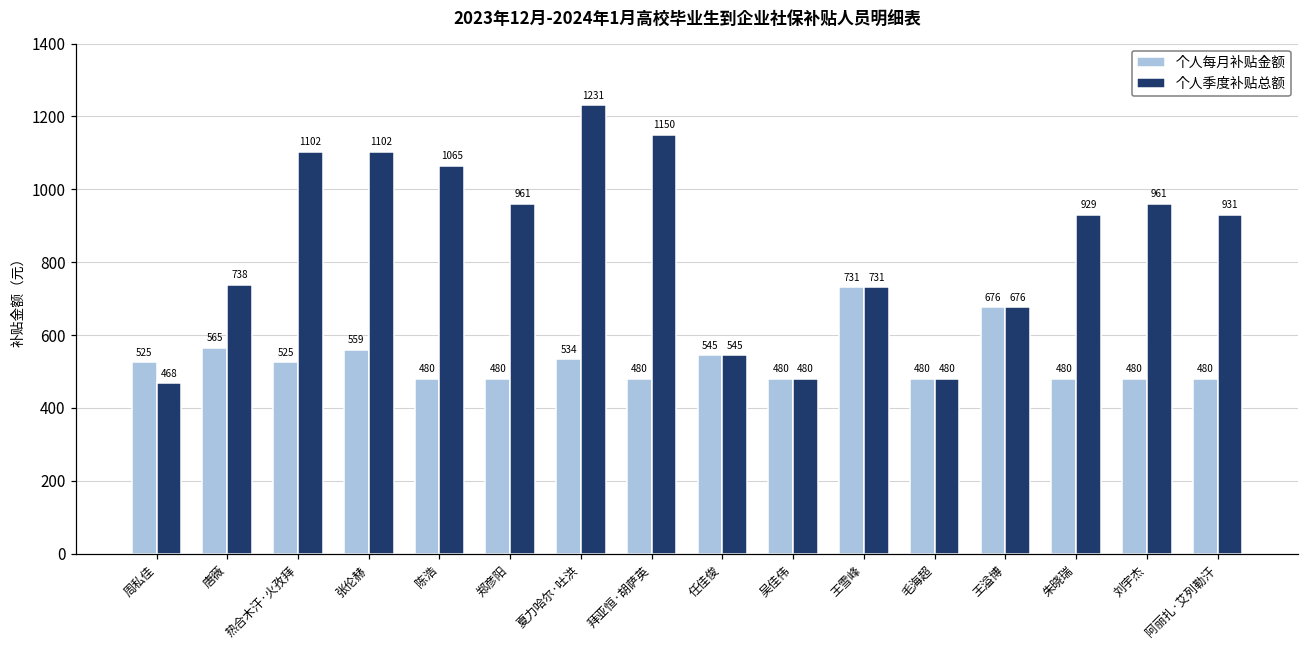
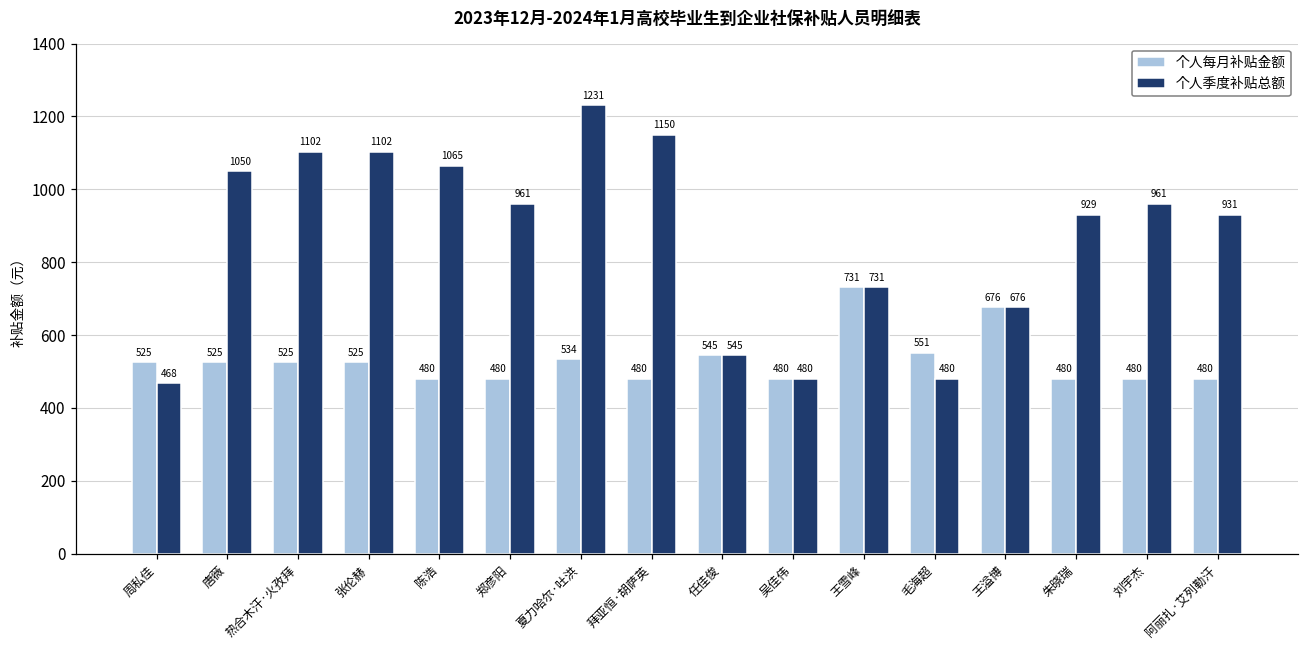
  {
    "个人每月补贴金额": {
      "周私佳": 525,
-     "唐薇": 565,
+     "唐薇": 525,
      "热合木汗·火孜拜": 525,
-     "张伦赫": 559,
+     "张伦赫": 525,
      "陈浩": 480,
      "郑彦阳": 480,
      "夏力哈尔·吐洪": 534,
      "拜亚恒·胡萨英": 480,
      "任佳俊": 545,
      "吴佳伟": 480,
      "王雪峰": 731,
-     "毛海超": 480,
+     "毛海超": 551,
      "王溢博": 676,
      "朱晓瑞": 480,
      "刘宇杰": 480,
      "阿丽扎·艾列勒汗": 480
    },
    "个人季度补贴总额": {
      "周私佳": 468,
-     "唐薇": 738,
+     "唐薇": 1050,
      "热合木汗·火孜拜": 1102,
      "张伦赫": 1102,
      "陈浩": 1065,
      "郑彦阳": 961,
      "夏力哈尔·吐洪": 1231,
      "拜亚恒·胡萨英": 1150,
      "任佳俊": 545,
      "吴佳伟": 480,
      "王雪峰": 731,
      "毛海超": 480,
      "王溢博": 676,
      "朱晓瑞": 929,
      "刘宇杰": 961,
      "阿丽扎·艾列勒汗": 931
    }
  }
